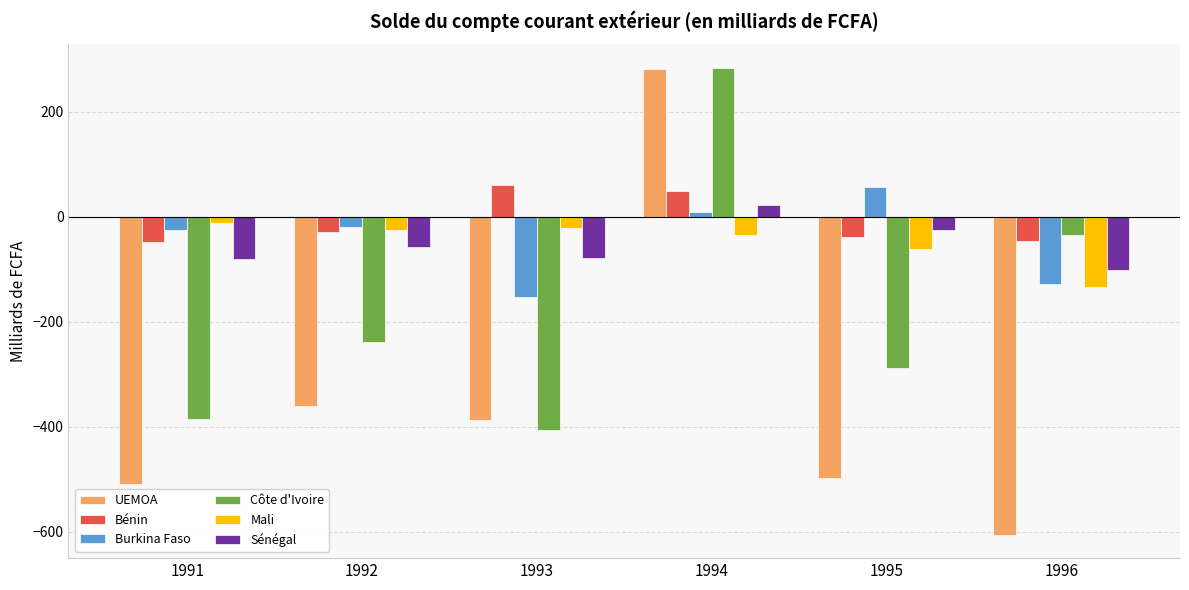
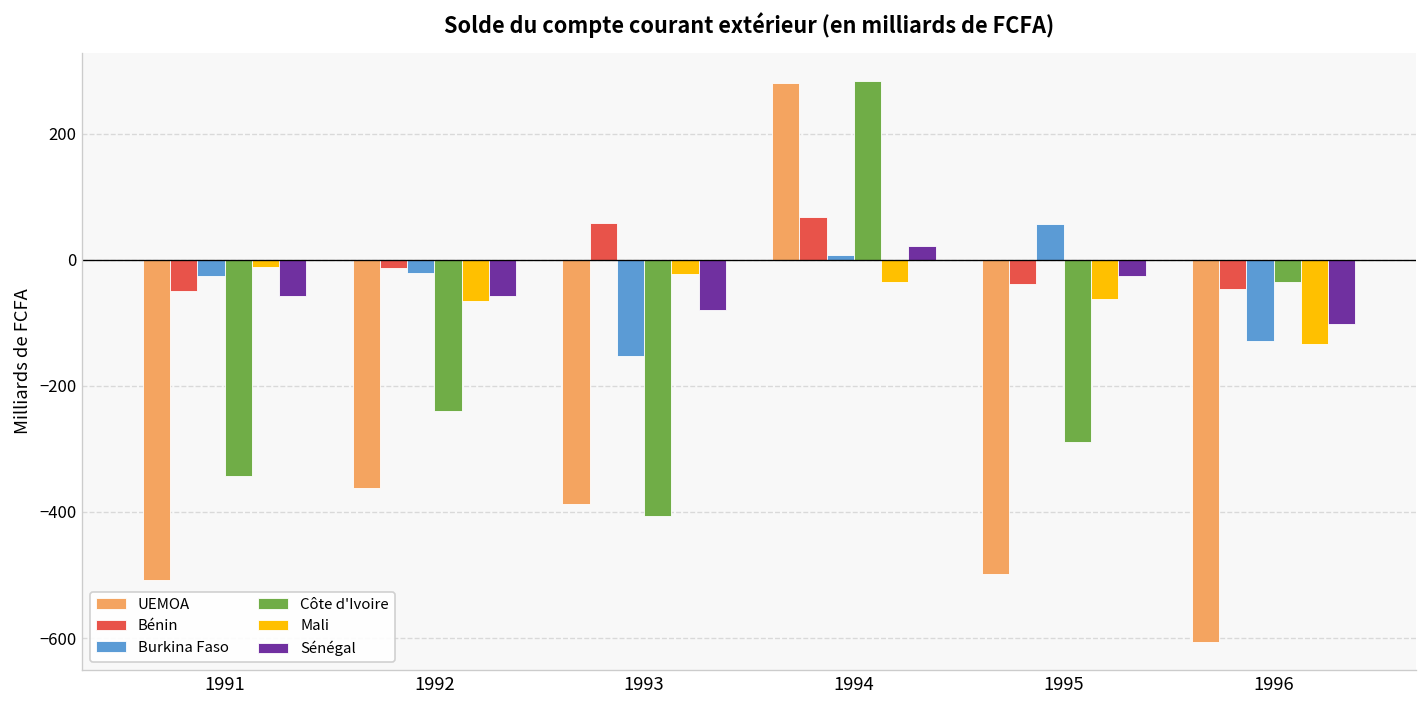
  {
    "UEMOA": {
      "1991": -510,
      "1992": -360,
      "1993": -390,
      "1994": 280,
      "1995": -500,
      "1996": -610
    },
    "Bénin": {
      "1991": -50,
-     "1992": -30,
+     "1992": -10,
      "1993": 60,
-     "1994": 50,
+     "1994": 70,
      "1995": -40,
      "1996": -50
    },
    "Burkina Faso": {
      "1991": -30,
      "1992": -20,
      "1993": -150,
      "1994": 10,
      "1995": 60,
      "1996": -130
    },
    "Côte d'Ivoire": {
-     "1991": -390,
+     "1991": -340,
      "1992": -240,
      "1993": -410,
      "1994": 280,
      "1995": -290,
      "1996": -40
    },
    "Mali": {
      "1991": -10,
-     "1992": -30,
+     "1992": -70,
      "1993": -20,
      "1994": -40,
      "1995": -60,
      "1996": -130
    },
    "Sénégal": {
-     "1991": -80,
+     "1991": -60,
      "1992": -60,
      "1993": -80,
      "1994": 20,
      "1995": -20,
      "1996": -100
    }
  }
